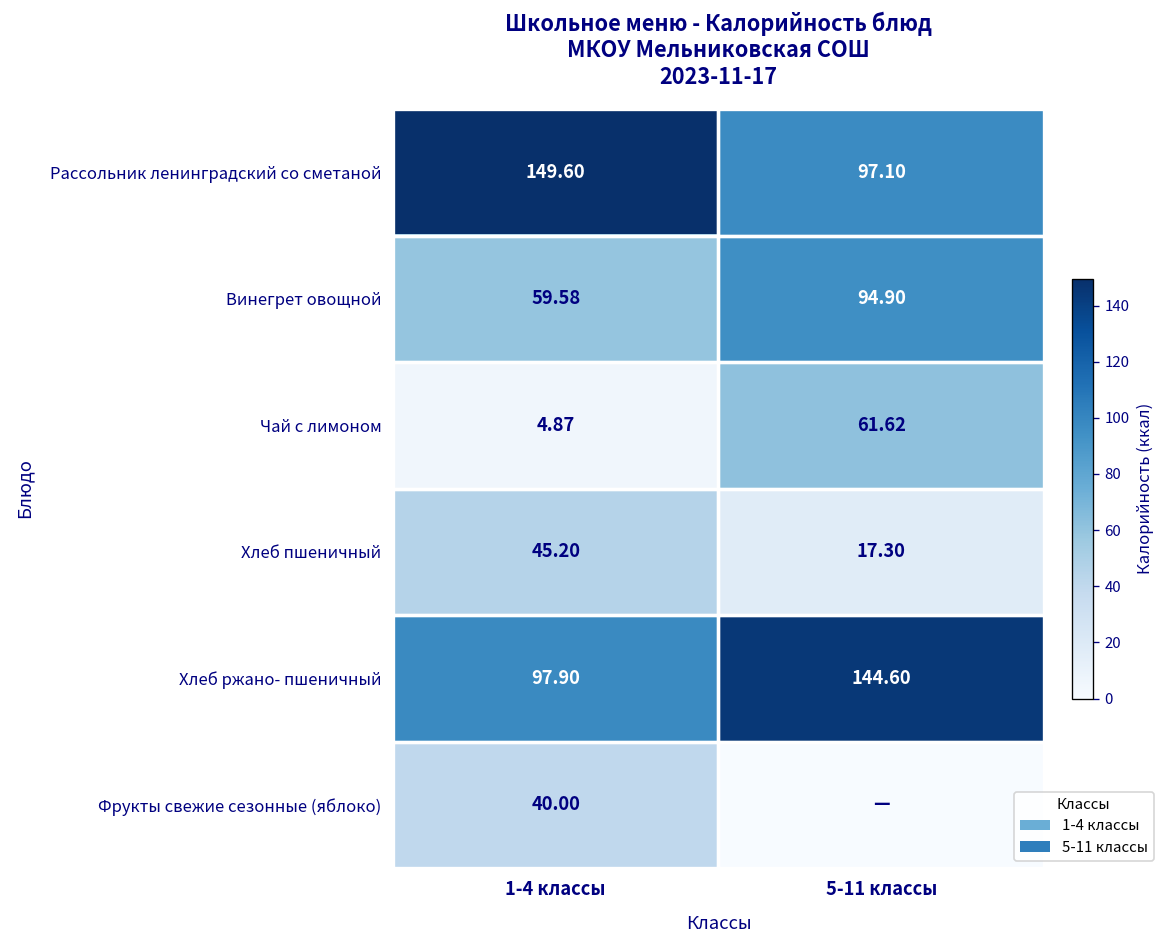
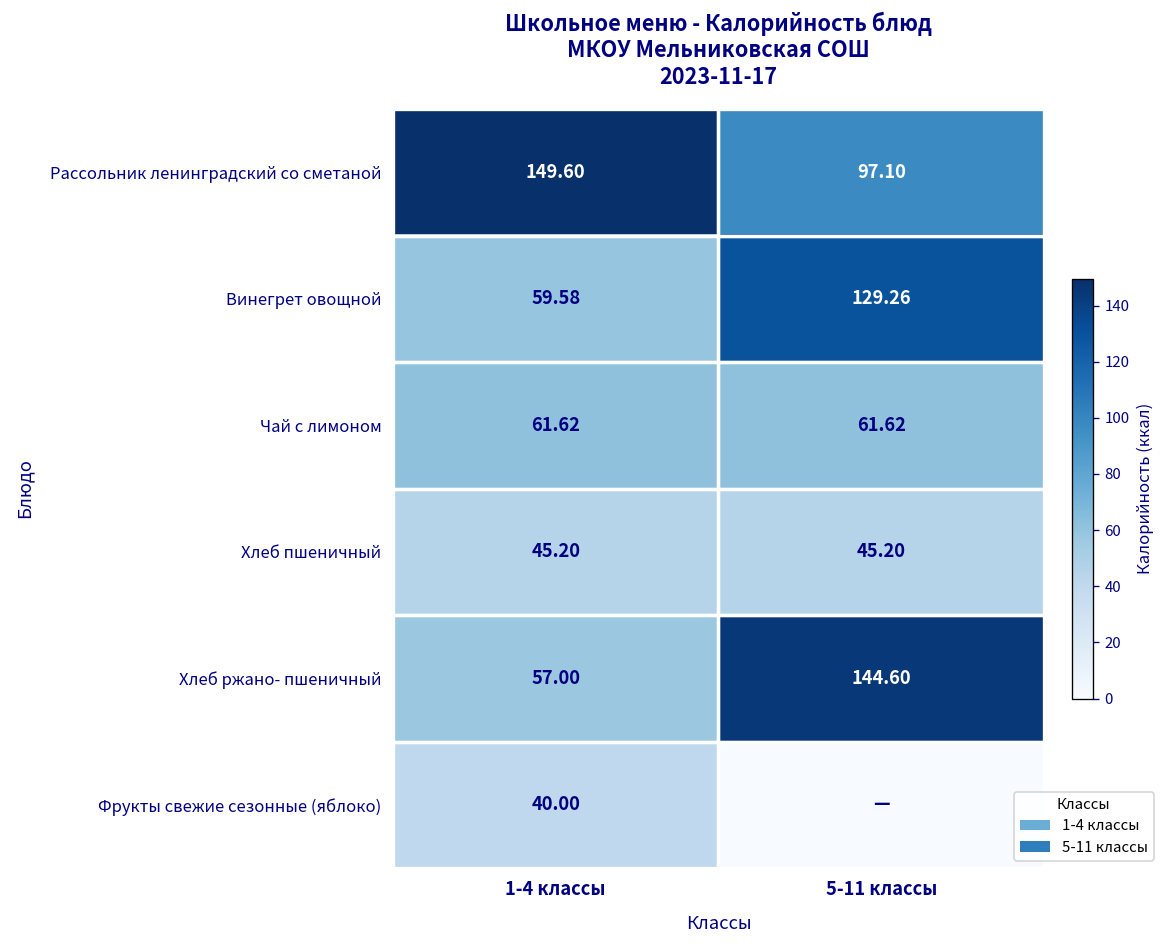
  {
    "Рассольник ленинградский со сметаной": {
      "1-4 классы": 149.60,
      "5-11 классы": 97.10
    },
    "Винегрет овощной": {
      "1-4 классы": 59.58,
-     "5-11 классы": 94.90
+     "5-11 классы": 129.26
    },
    "Чай с лимоном": {
-     "1-4 классы": 4.87,
+     "1-4 классы": 61.62,
      "5-11 классы": 61.62
    },
    "Хлеб пшеничный": {
      "1-4 классы": 45.20,
-     "5-11 классы": 17.30
+     "5-11 классы": 45.20
    },
    "Хлеб ржано- пшеничный": {
-     "1-4 классы": 97.90,
+     "1-4 классы": 57.00,
      "5-11 классы": 144.60
    },
    "Фрукты свежие сезонные (яблоко)": {
      "1-4 классы": 40.00
    }
  }
